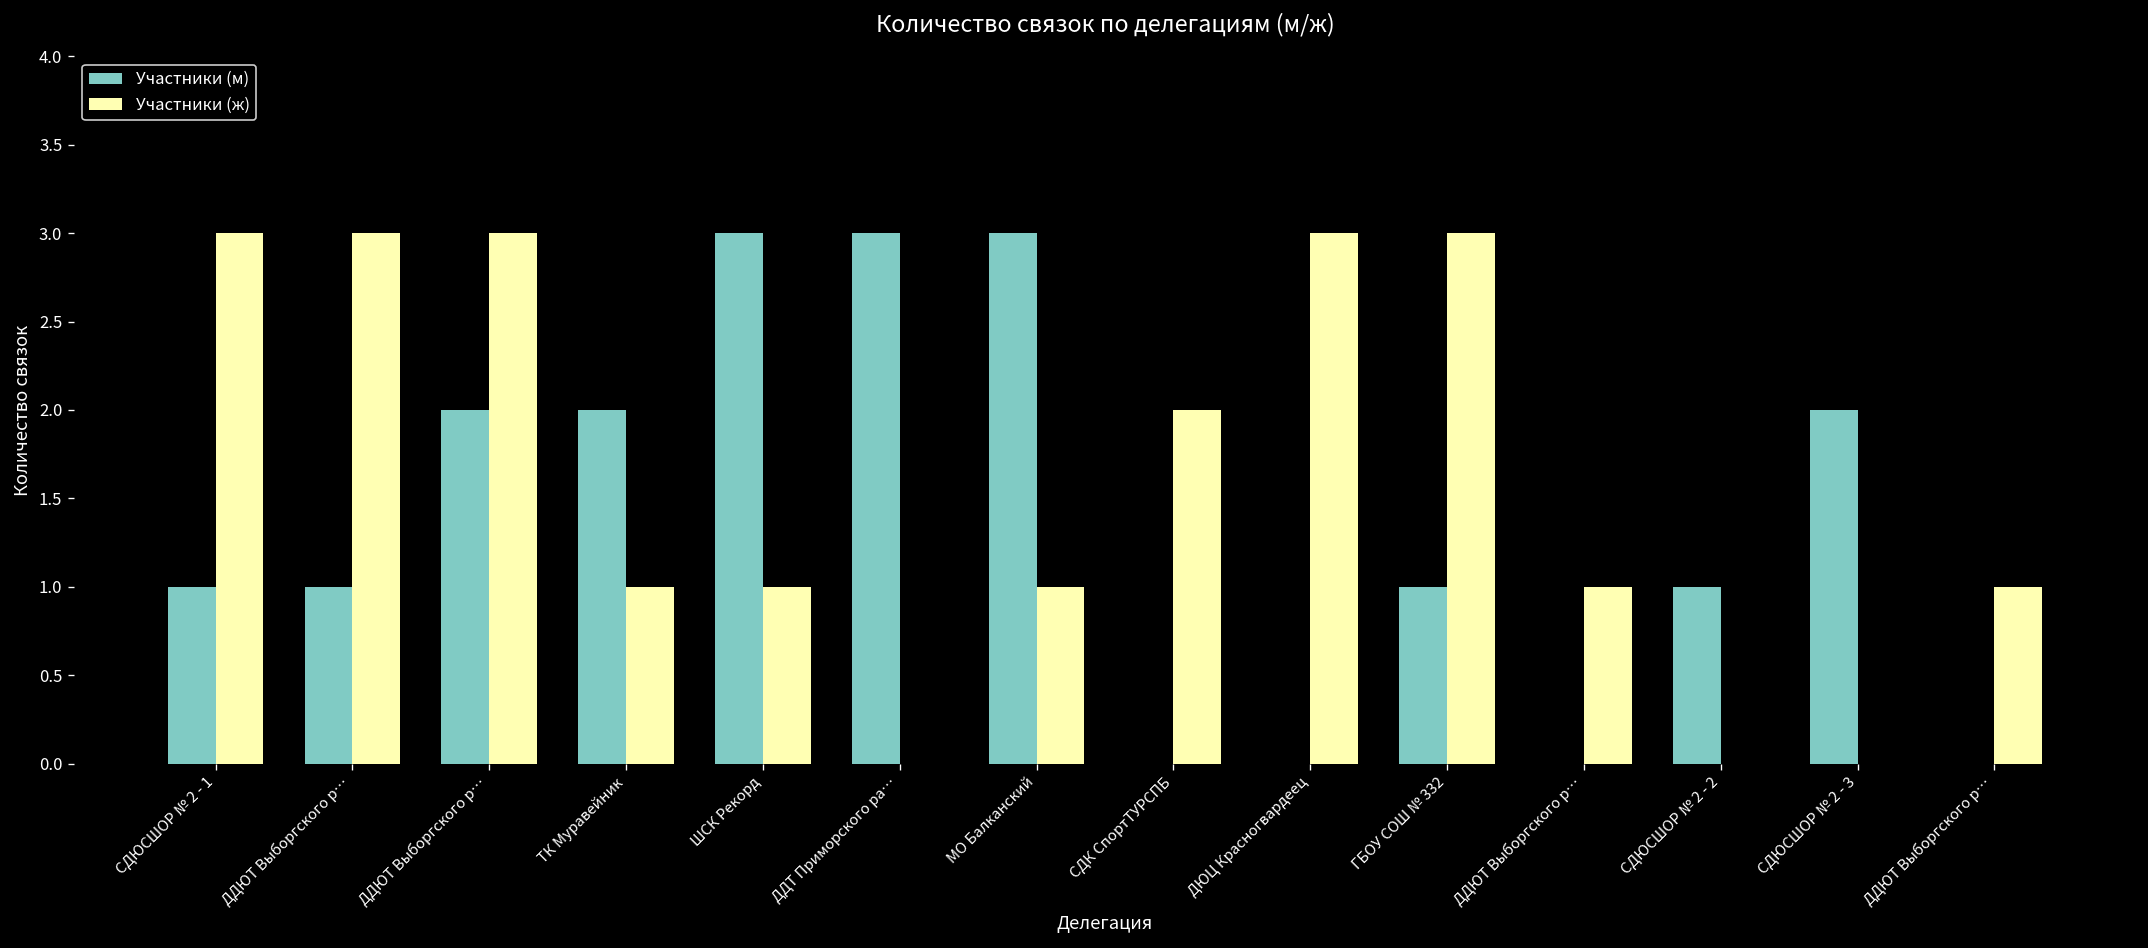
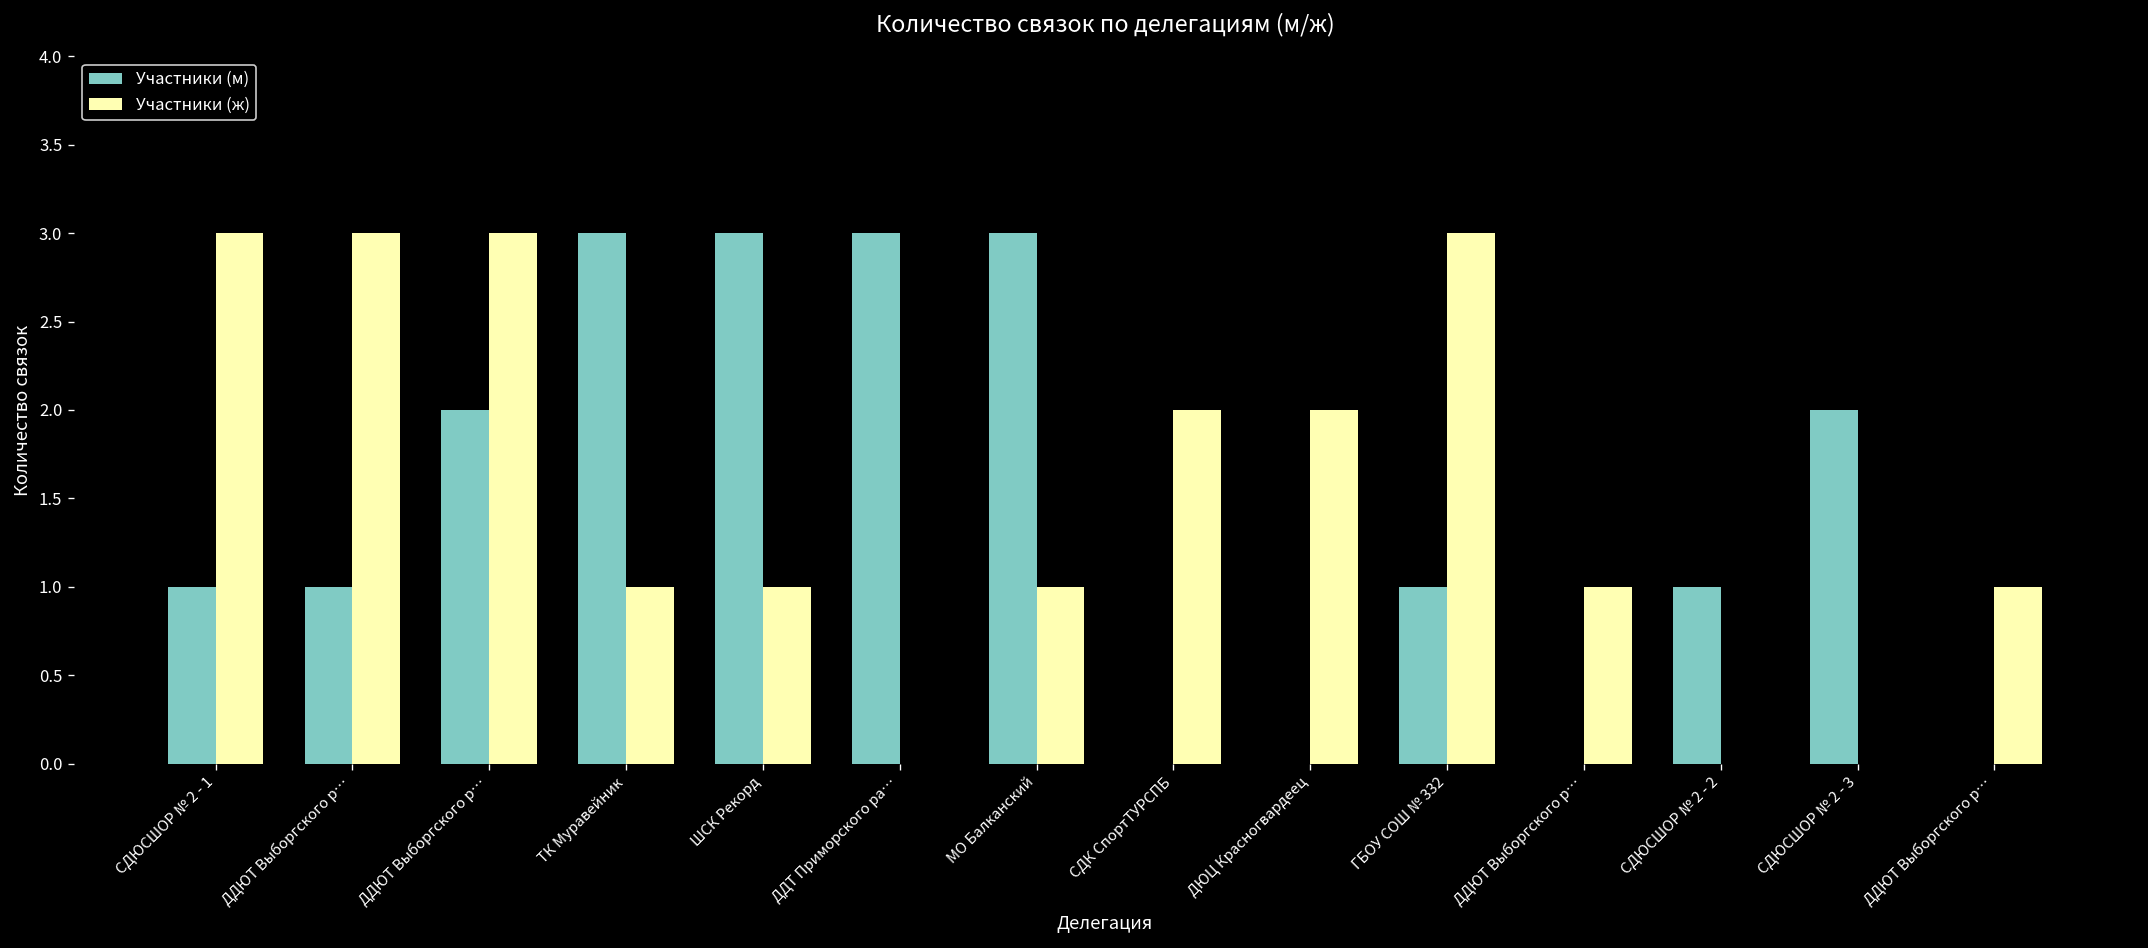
  {
    "Участники (м)": {
      "СДЮСШОР № 2 - 1": 1,
-     "ТК Муравейник": 2,
+     "ТК Муравейник": 3,
      "ШСК Рекорд": 3,
      "ДДТ Приморского ра…": 3,
      "МО Балканский": 3,
      "СДК СпортТУРСПБ": 0,
      "ДЮЦ Красногвардеец": 0,
      "ГБОУ СОШ № 332": 1,
      "СДЮСШОР № 2 - 2": 1,
      "СДЮСШОР № 2 - 3": 2
    },
    "Участники (ж)": {
      "СДЮСШОР № 2 - 1": 3,
      "ТК Муравейник": 1,
      "ШСК Рекорд": 1,
      "ДДТ Приморского ра…": 0,
      "МО Балканский": 1,
      "СДК СпортТУРСПБ": 2,
-     "ДЮЦ Красногвардеец": 3,
+     "ДЮЦ Красногвардеец": 2,
      "ГБОУ СОШ № 332": 3,
      "СДЮСШОР № 2 - 2": 0,
      "СДЮСШОР № 2 - 3": 0
    }
  }
